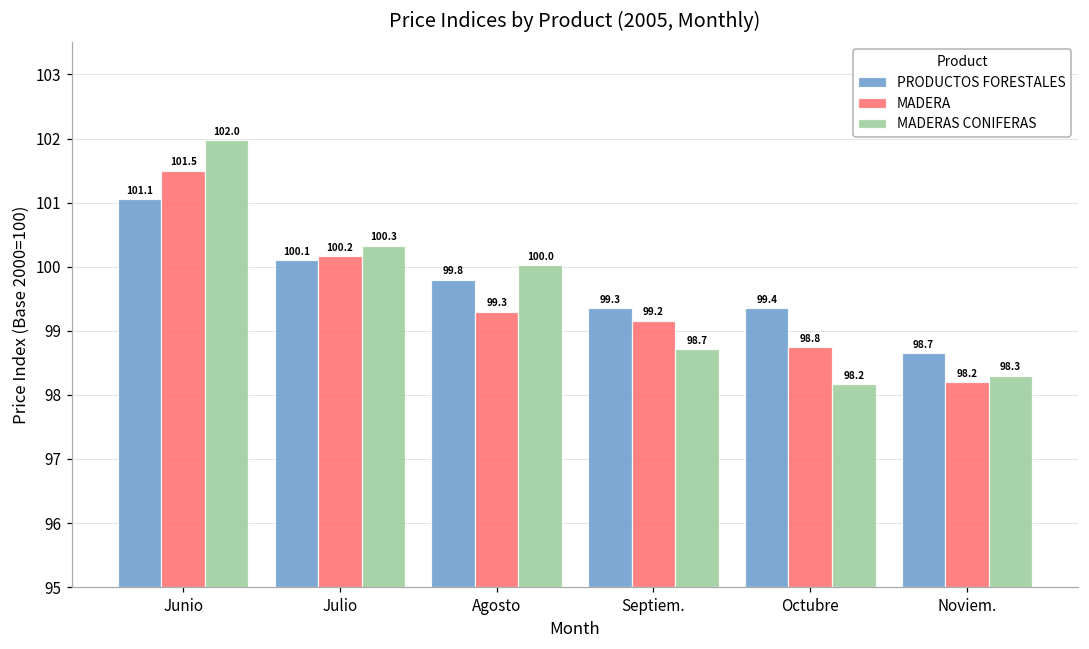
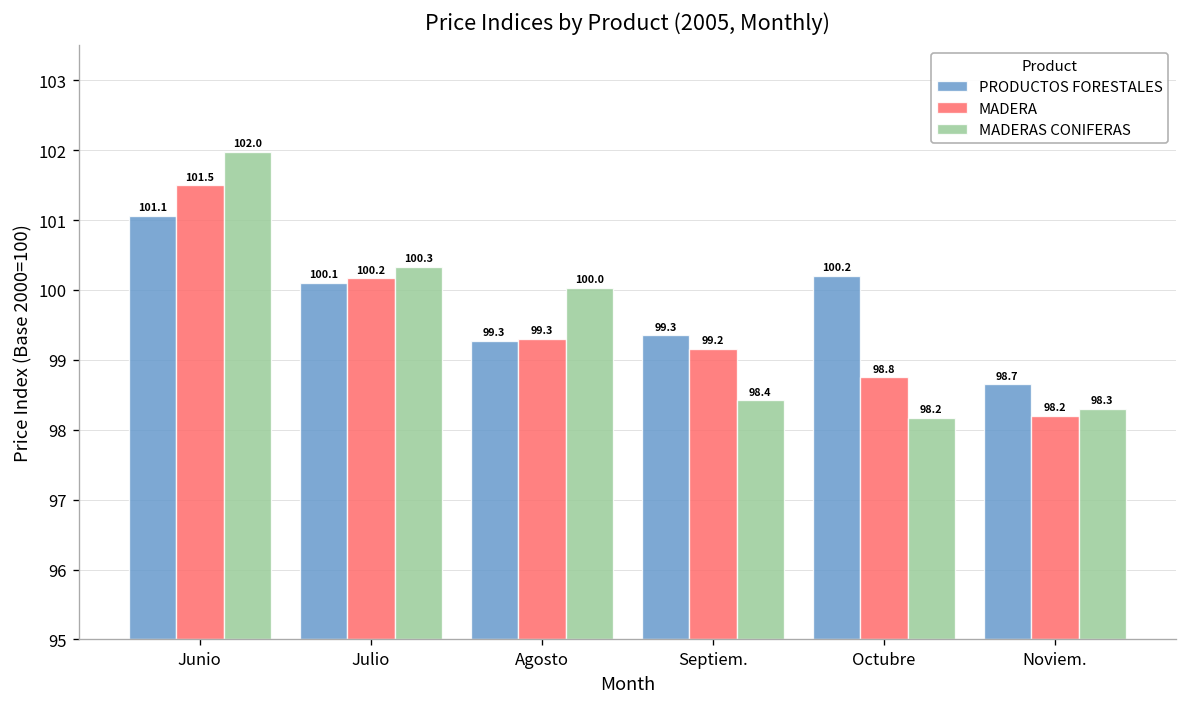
  {
    "PRODUCTOS FORESTALES": {
-     "Agosto": 99.8,
-     "Octubre": 99.4
+     "Agosto": 99.3,
+     "Octubre": 100.2
    },
    "MADERAS CONIFERAS": {
-     "Septiem.": 98.7
+     "Septiem.": 98.4
    }
  }
